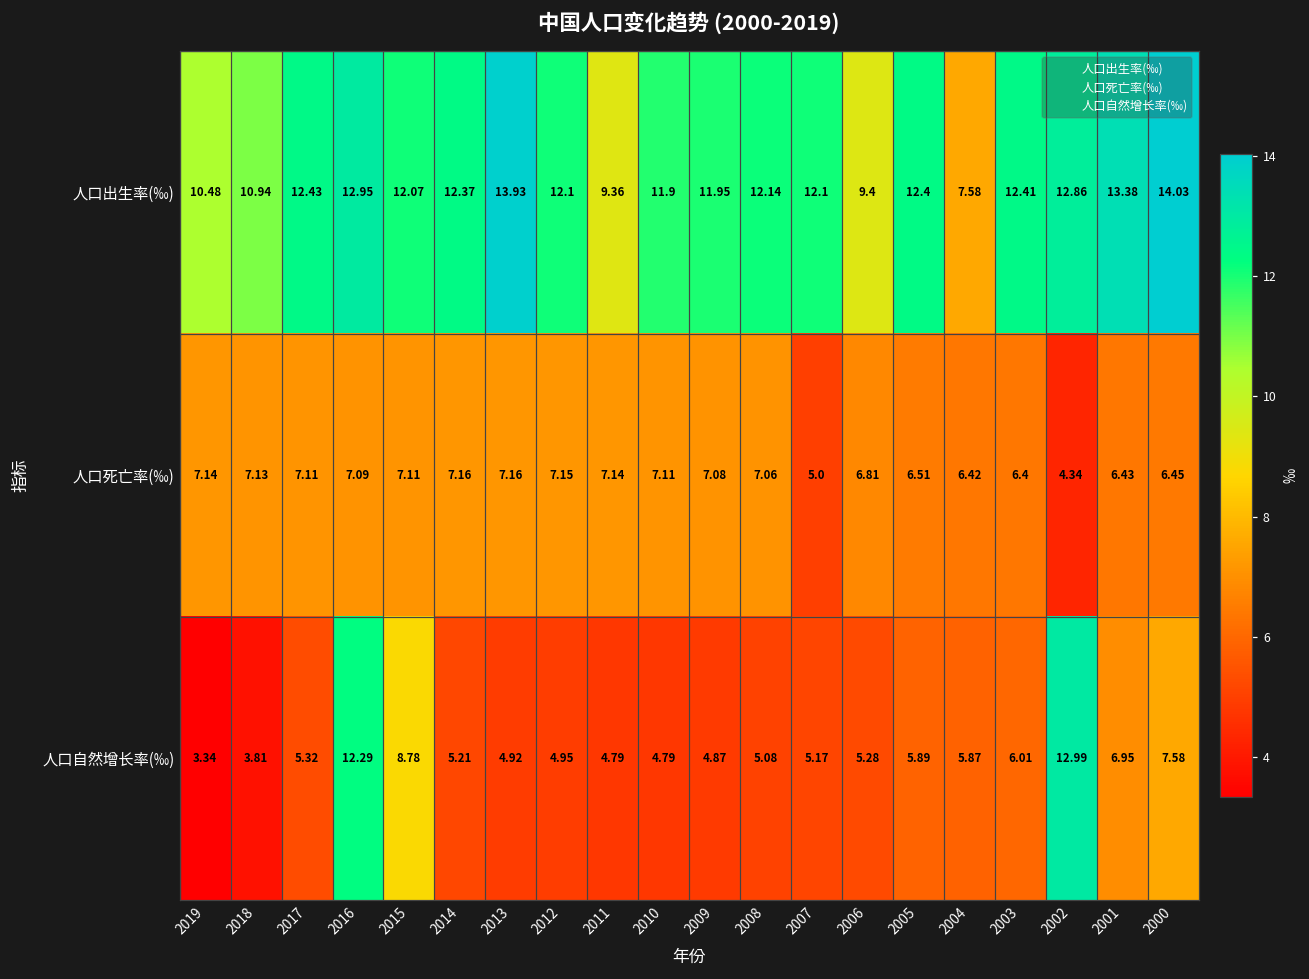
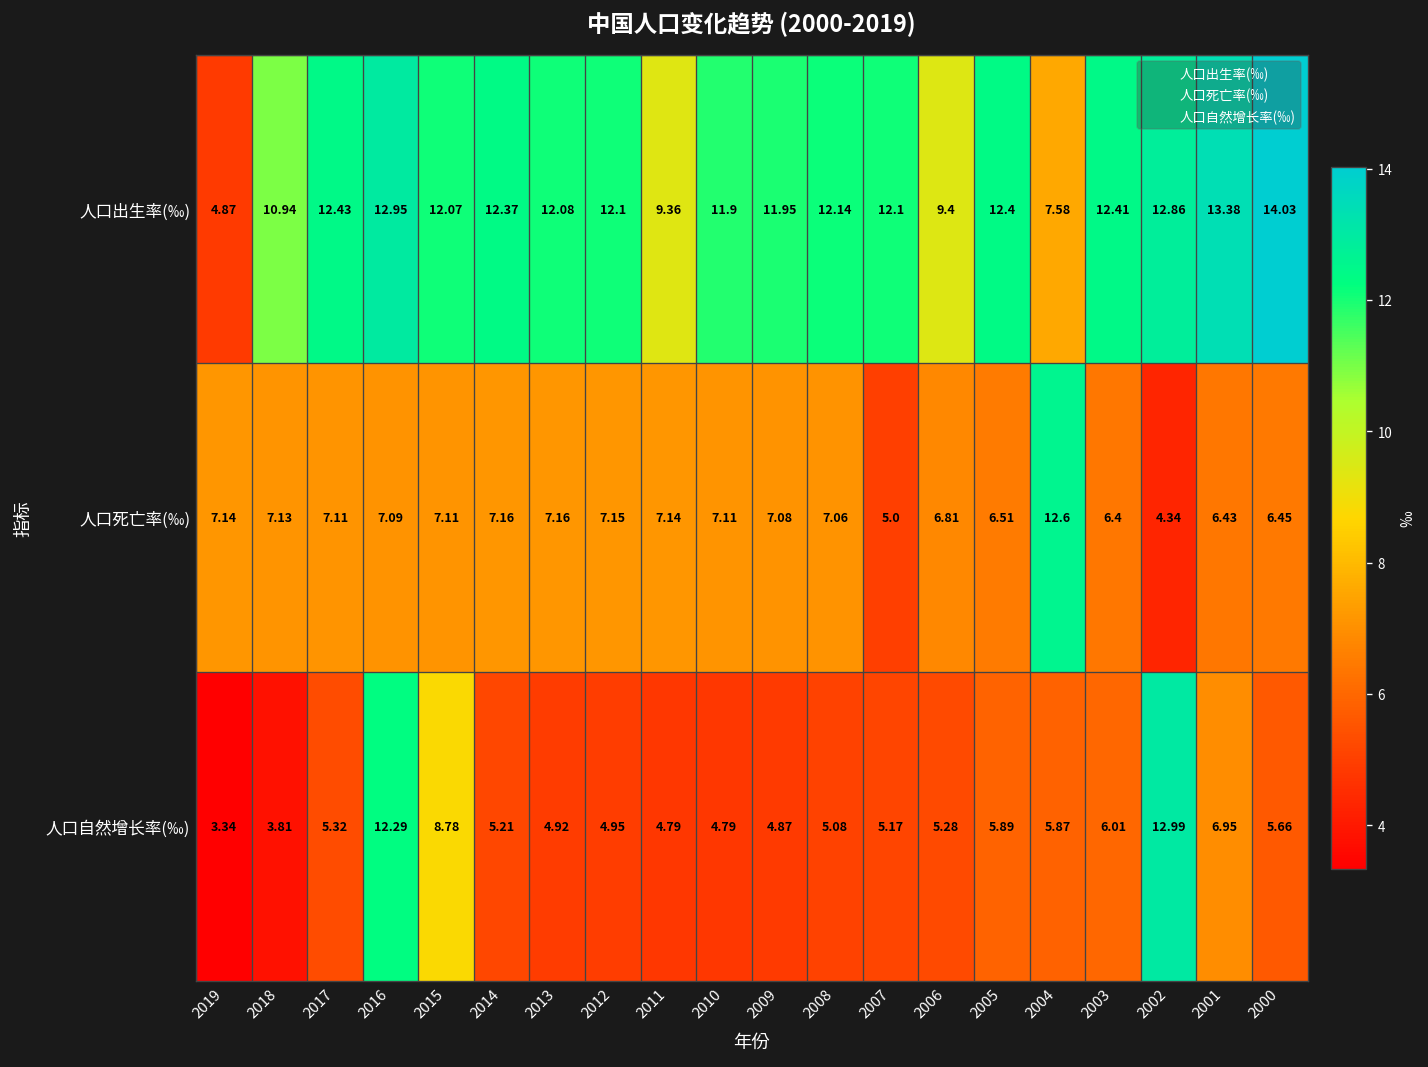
  {
    "人口出生率(‰)": {
-     "2019": 10.48,
+     "2019": 4.87,
      "2018": 10.94,
      "2017": 12.43,
      "2016": 12.95,
      "2015": 12.07,
      "2014": 12.37,
-     "2013": 13.93,
+     "2013": 12.08,
      "2012": 12.1,
      "2011": 9.36,
      "2010": 11.9,
      "2009": 11.95,
      "2008": 12.14,
      "2007": 12.1,
      "2006": 9.4,
      "2005": 12.4,
      "2004": 7.58,
      "2003": 12.41,
      "2002": 12.86,
      "2001": 13.38,
      "2000": 14.03
    },
    "人口死亡率(‰)": {
      "2019": 7.14,
      "2018": 7.13,
      "2017": 7.11,
      "2016": 7.09,
      "2015": 7.11,
      "2014": 7.16,
      "2013": 7.16,
      "2012": 7.15,
      "2011": 7.14,
      "2010": 7.11,
      "2009": 7.08,
      "2008": 7.06,
      "2007": 5.0,
      "2006": 6.81,
      "2005": 6.51,
-     "2004": 6.42,
+     "2004": 12.6,
      "2003": 6.4,
      "2002": 4.34,
      "2001": 6.43,
      "2000": 6.45
    },
    "人口自然增长率(‰)": {
      "2019": 3.34,
      "2018": 3.81,
      "2017": 5.32,
      "2016": 12.29,
      "2015": 8.78,
      "2014": 5.21,
      "2013": 4.92,
      "2012": 4.95,
      "2011": 4.79,
      "2010": 4.79,
      "2009": 4.87,
      "2008": 5.08,
      "2007": 5.17,
      "2006": 5.28,
      "2005": 5.89,
      "2004": 5.87,
      "2003": 6.01,
      "2002": 12.99,
      "2001": 6.95,
-     "2000": 7.58
+     "2000": 5.66
    }
  }
